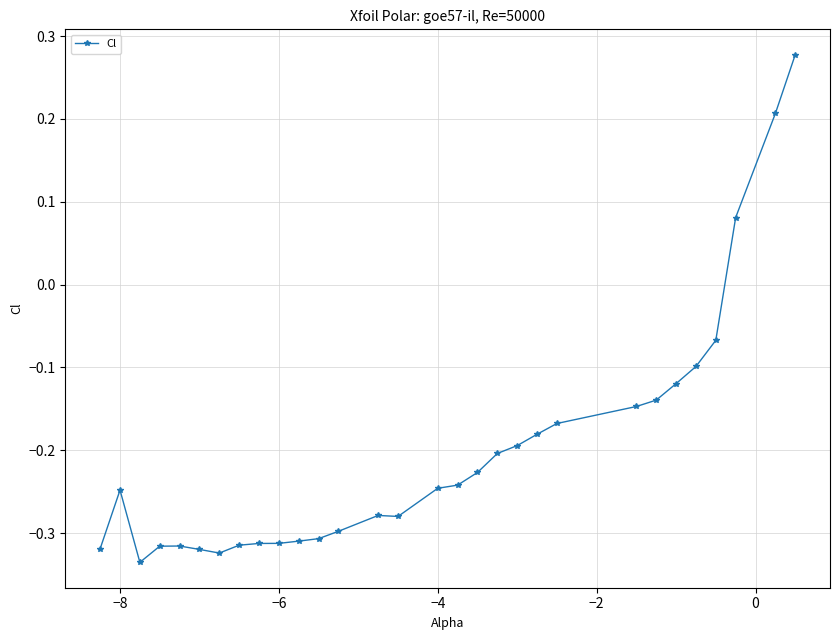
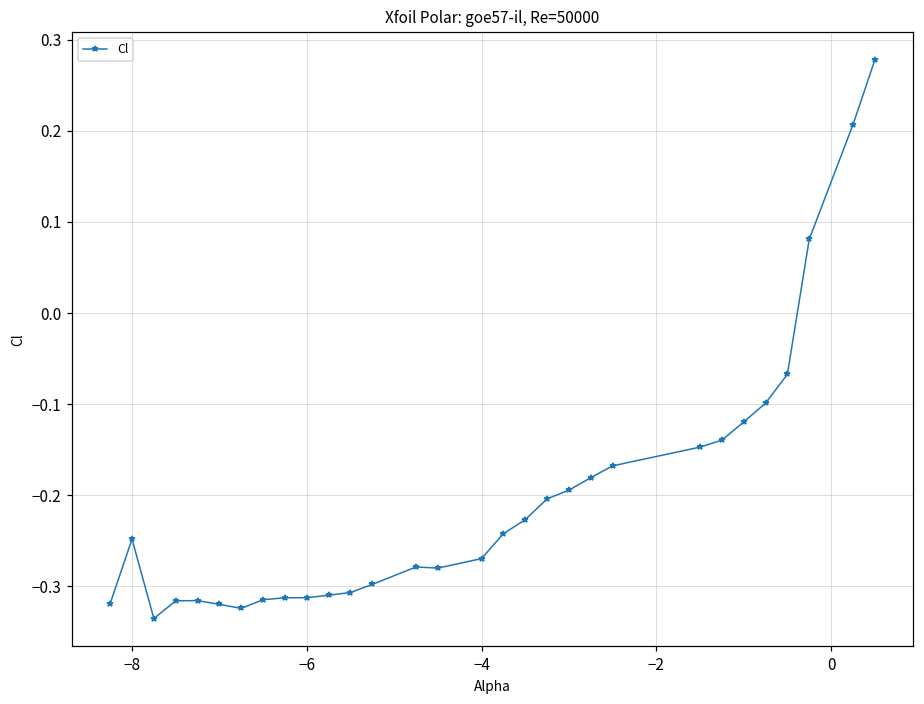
  {
    "−8": -0.25,
    "−6": -0.31,
-   "−4": -0.25
+   "−4": -0.27
  }
